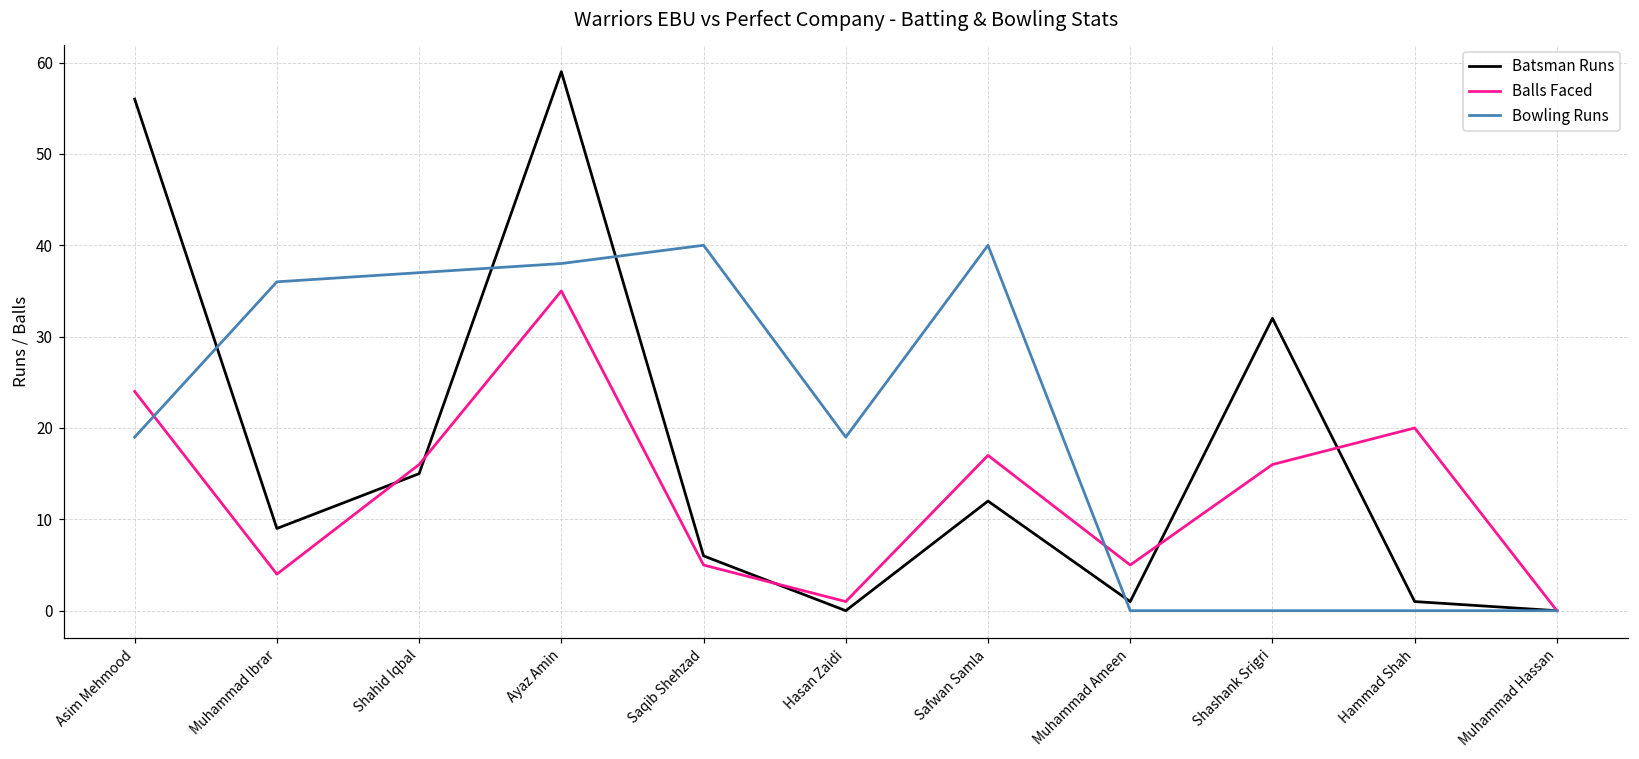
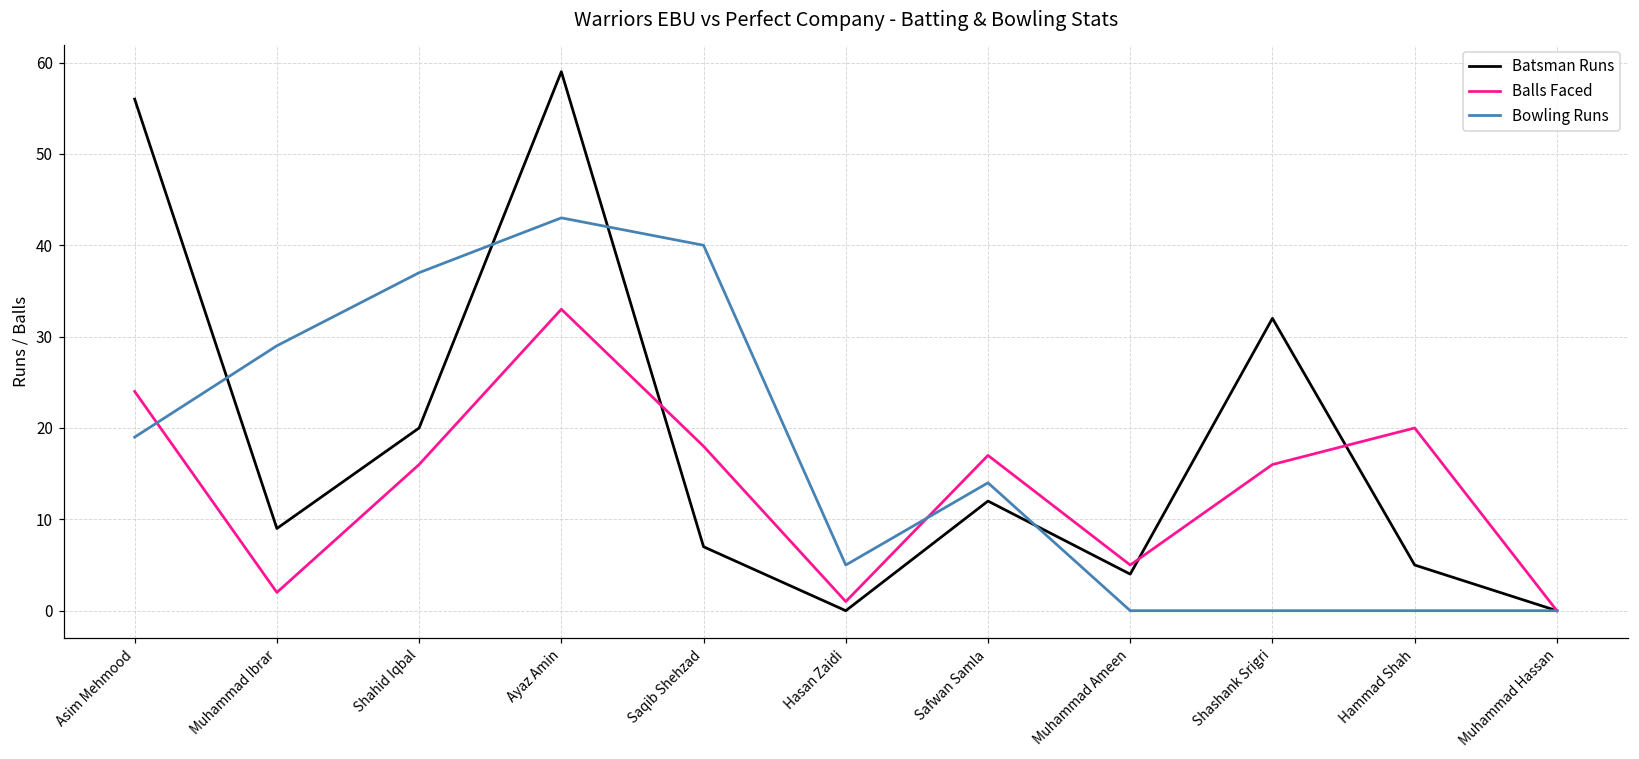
  {
    "Batsman Runs": {
      "Asim Mehmood": 56,
      "Muhammad Ibrar": 9,
-     "Shahid Iqbal": 15,
+     "Shahid Iqbal": 20,
      "Ayaz Amin": 59,
-     "Saqib Shehzad": 6,
+     "Saqib Shehzad": 7,
      "Hasan Zaidi": 0,
      "Safwan Samla": 12,
-     "Muhammad Ameen": 1,
+     "Muhammad Ameen": 4,
      "Shashank Srigri": 32,
-     "Hammad Shah": 1
+     "Hammad Shah": 5
    },
    "Balls Faced": {
      "Asim Mehmood": 24,
-     "Muhammad Ibrar": 4,
+     "Muhammad Ibrar": 2,
      "Shahid Iqbal": 16,
-     "Ayaz Amin": 35,
-     "Saqib Shehzad": 5,
+     "Ayaz Amin": 33,
+     "Saqib Shehzad": 18,
      "Hasan Zaidi": 1,
      "Safwan Samla": 17,
      "Muhammad Ameen": 5,
      "Shashank Srigri": 16,
      "Hammad Shah": 20
    },
    "Bowling Runs": {
      "Asim Mehmood": 19,
-     "Muhammad Ibrar": 36,
+     "Muhammad Ibrar": 29,
      "Shahid Iqbal": 37,
-     "Ayaz Amin": 38,
+     "Ayaz Amin": 43,
      "Saqib Shehzad": 40,
-     "Hasan Zaidi": 19,
-     "Safwan Samla": 40,
+     "Hasan Zaidi": 5,
+     "Safwan Samla": 14,
      "Muhammad Ameen": 0,
      "Shashank Srigri": 0,
      "Hammad Shah": 0
    }
  }
